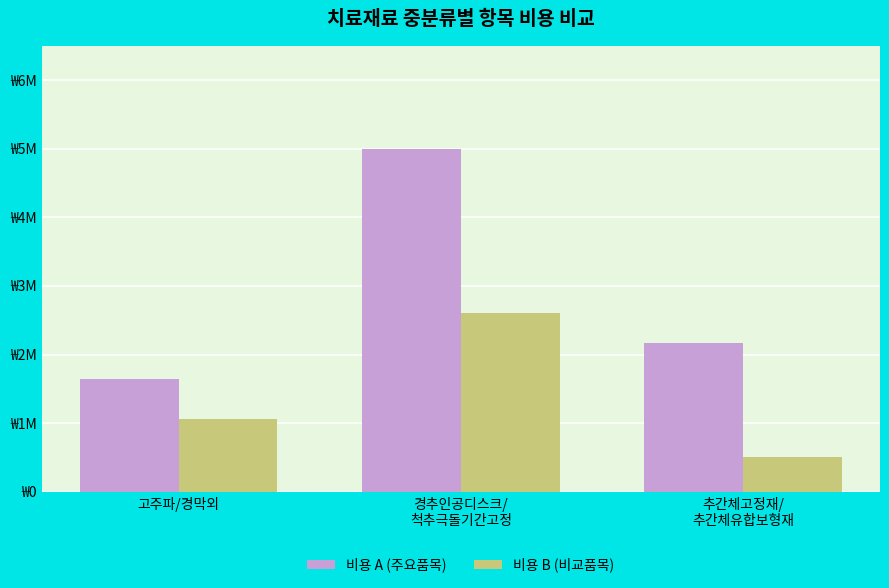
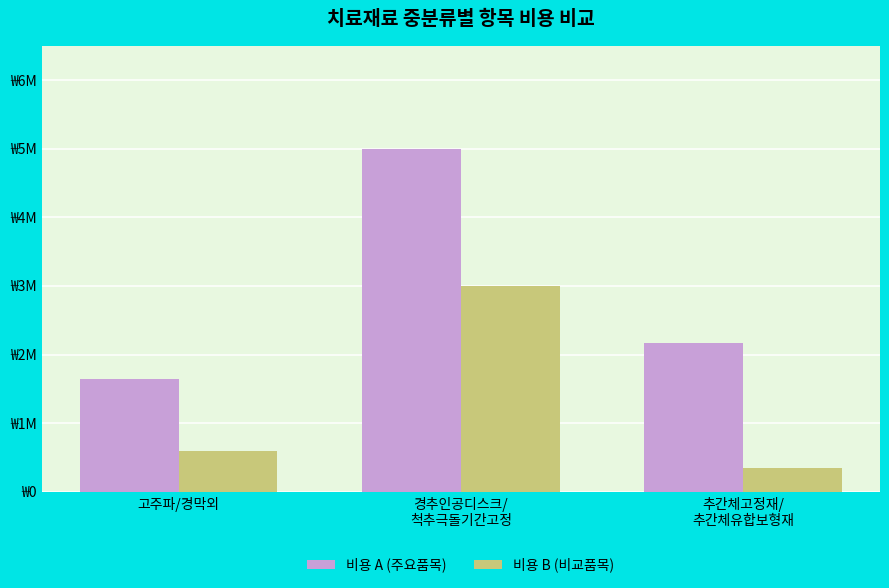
  {
    "비용 A (주요품목)": {
      "고주파/경막외": "₩1700000",
      "경추인공디스크/ 척추극돌기간고정": "₩5000000",
      "추간체고정재/ 추간체유합보형재": "₩2200000"
    },
    "비용 B (비교품목)": {
-     "고주파/경막외": "₩1100000",
-     "경추인공디스크/ 척추극돌기간고정": "₩2600000",
-     "추간체고정재/ 추간체유합보형재": "₩500000"
+     "고주파/경막외": "₩600000",
+     "경추인공디스크/ 척추극돌기간고정": "₩3000000",
+     "추간체고정재/ 추간체유합보형재": "₩300000"
    }
  }
